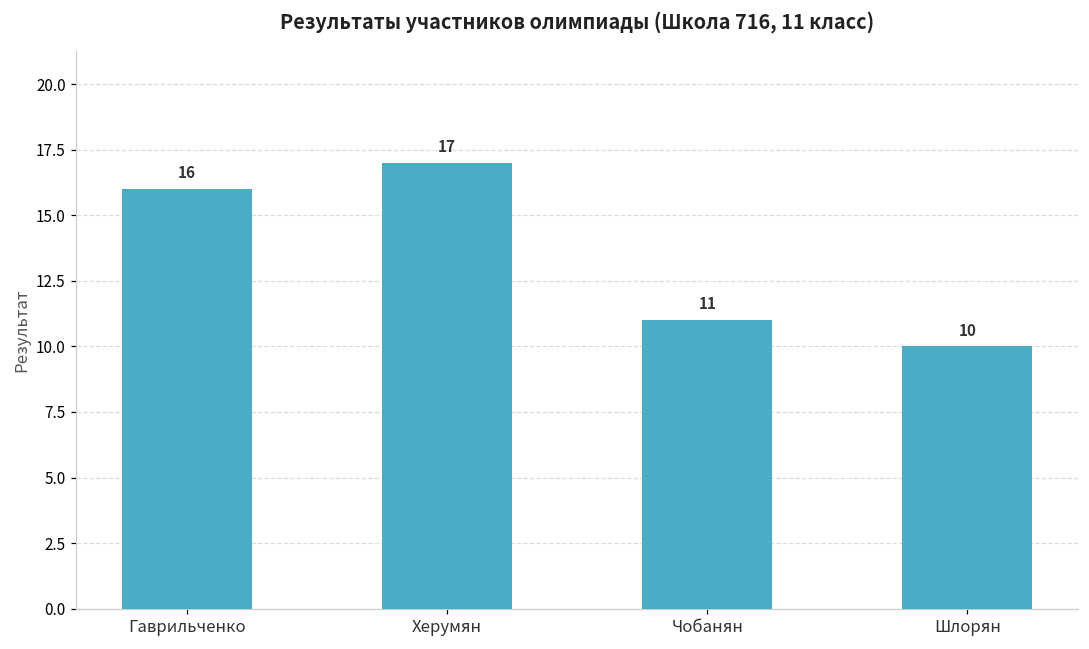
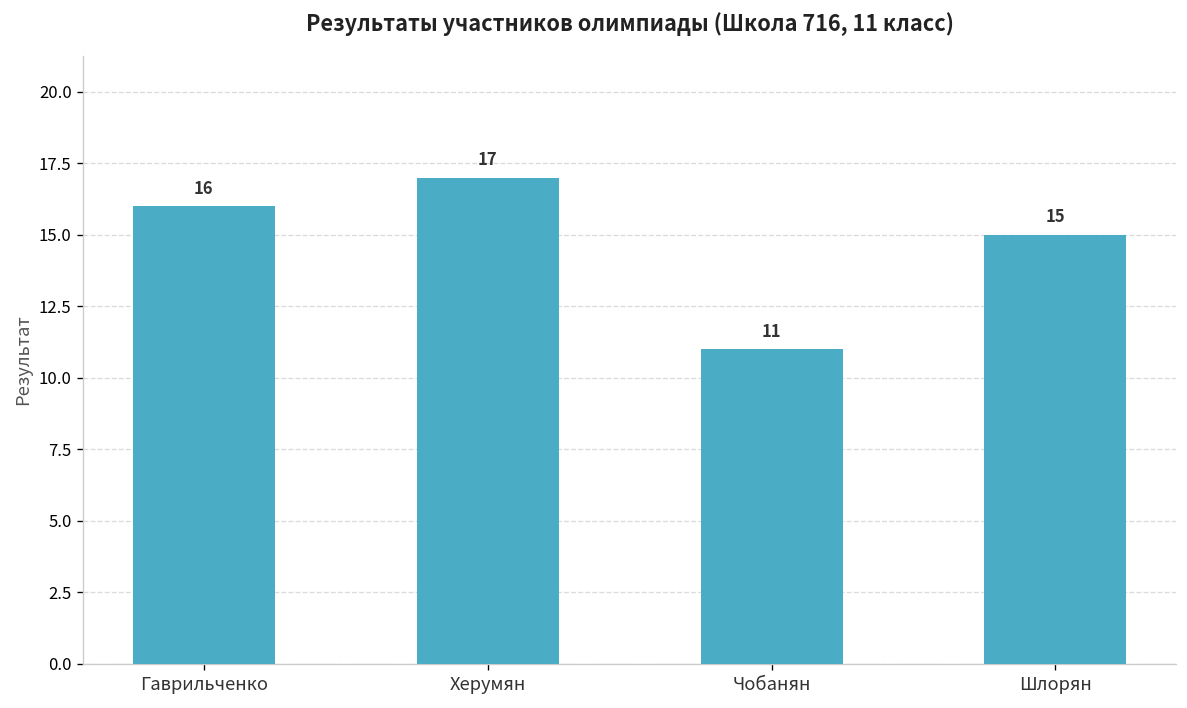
  {
    "Гаврильченко": 16,
    "Херумян": 17,
    "Чобанян": 11,
-   "Шлорян": 10
+   "Шлорян": 15
  }
